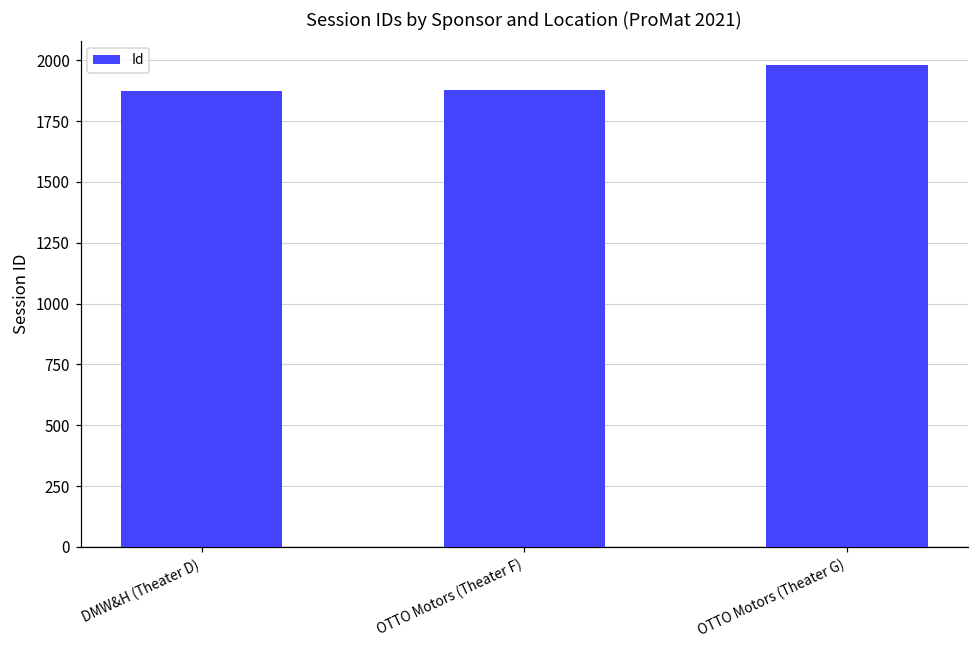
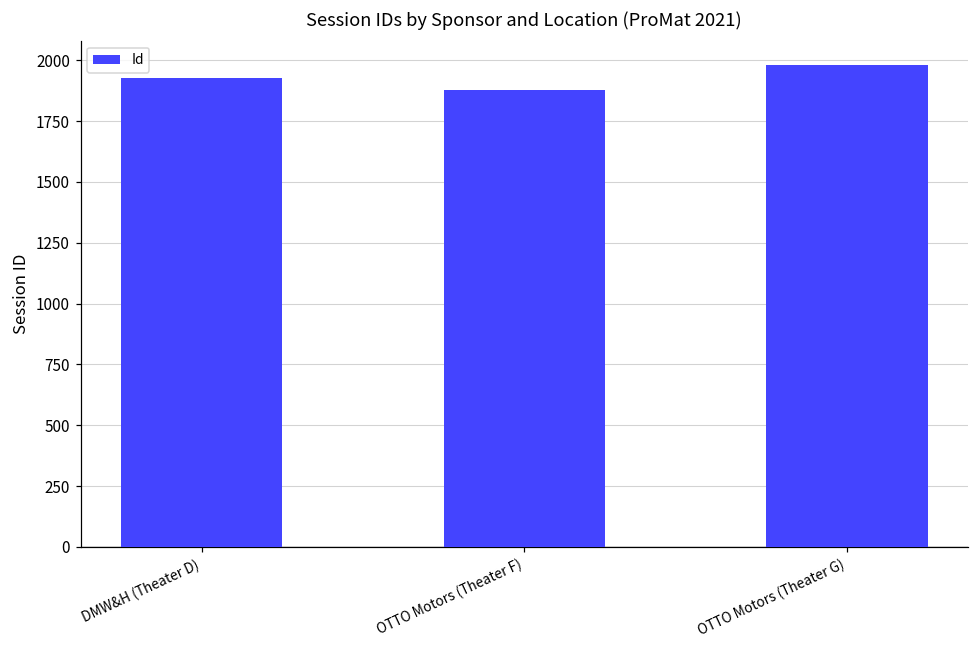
  {
-   "DMW&H (Theater D)": 1870,
+   "DMW&H (Theater D)": 1930,
    "OTTO Motors (Theater F)": 1880,
    "OTTO Motors (Theater G)": 1980
  }
